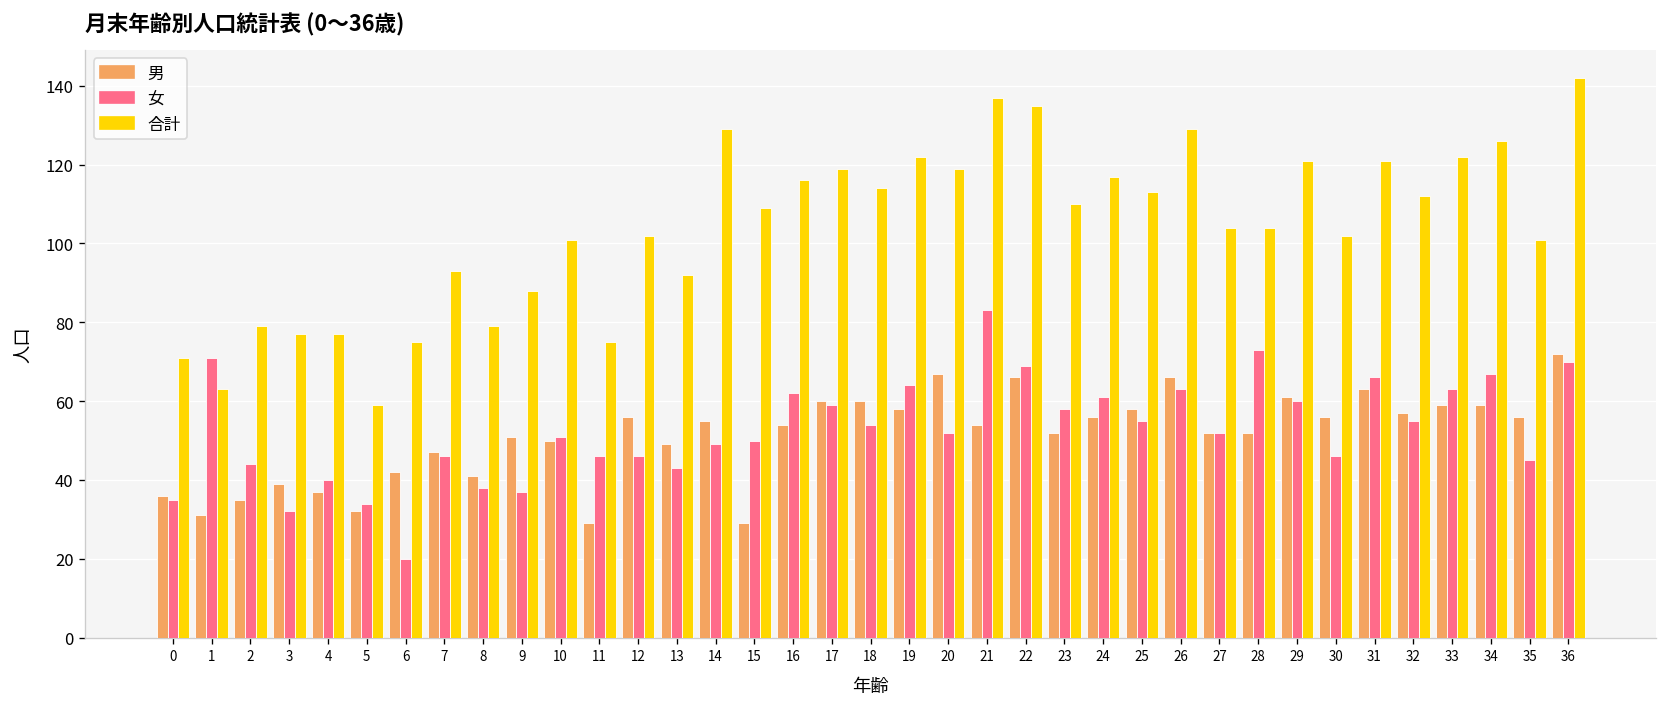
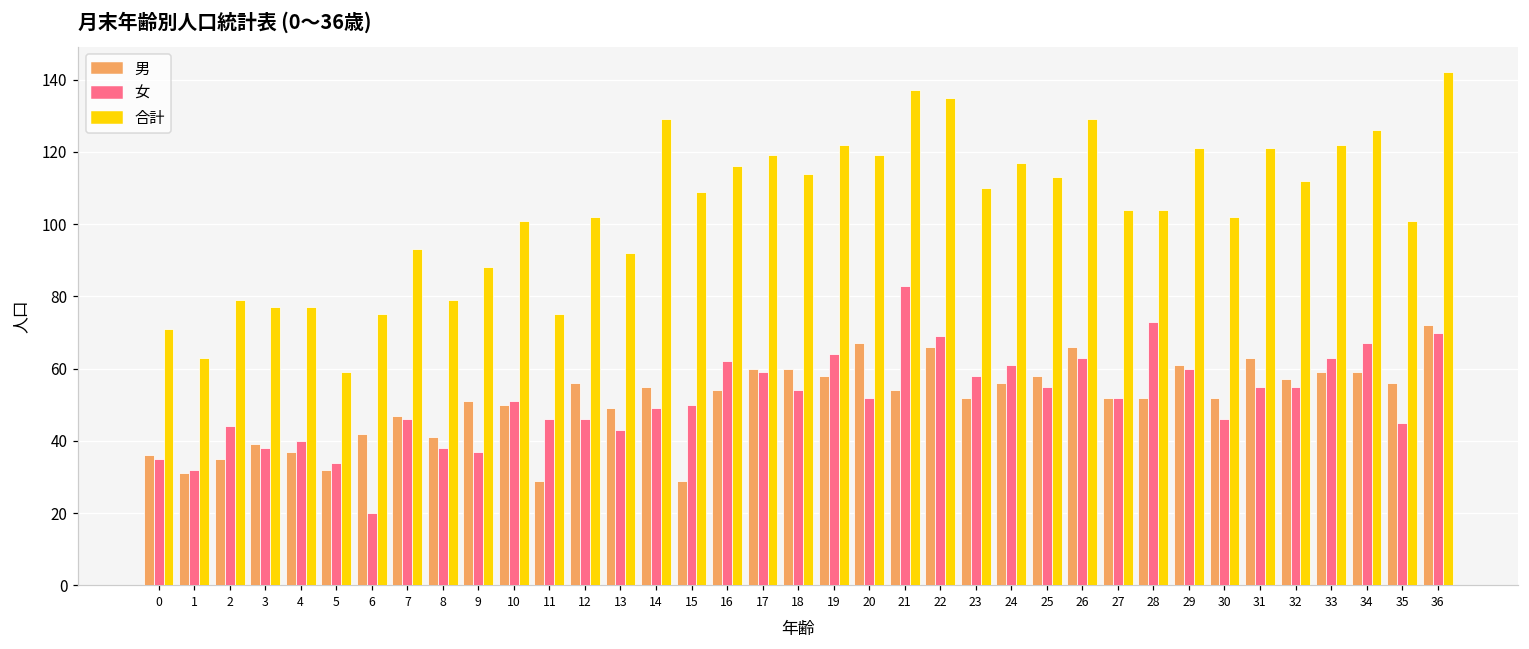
  {
    "男": {
      "0": 36,
      "1": 31,
      "2": 35,
      "3": 39,
      "4": 37,
      "5": 32,
      "6": 42,
      "7": 47,
      "8": 41,
      "9": 51,
      "10": 50,
      "11": 29,
      "12": 56,
      "13": 49,
      "14": 55,
      "15": 29,
      "16": 54,
      "17": 60,
      "18": 60,
      "19": 58,
      "20": 67,
      "21": 54,
      "22": 66,
      "23": 52,
      "24": 56,
      "25": 58,
      "26": 66,
      "27": 52,
      "28": 52,
      "29": 61,
-     "30": 56,
+     "30": 52,
      "31": 63,
      "32": 57,
      "33": 59,
      "34": 59,
      "35": 56,
      "36": 72
    },
    "女": {
      "0": 35,
-     "1": 71,
+     "1": 32,
      "2": 44,
-     "3": 32,
+     "3": 38,
      "4": 40,
      "5": 34,
      "6": 20,
      "7": 46,
      "8": 38,
      "9": 37,
      "10": 51,
      "11": 46,
      "12": 46,
      "13": 43,
      "14": 49,
      "15": 50,
      "16": 62,
      "17": 59,
      "18": 54,
      "19": 64,
      "20": 52,
      "21": 83,
      "22": 69,
      "23": 58,
      "24": 61,
      "25": 55,
      "26": 63,
      "27": 52,
      "28": 73,
      "29": 60,
      "30": 46,
-     "31": 66,
+     "31": 55,
      "32": 55,
      "33": 63,
      "34": 67,
      "35": 45,
      "36": 70
    },
    "合計": {
      "0": 71,
      "1": 63,
      "2": 79,
      "3": 77,
      "4": 77,
      "5": 59,
      "6": 75,
      "7": 93,
      "8": 79,
      "9": 88,
      "10": 101,
      "11": 75,
      "12": 102,
      "13": 92,
      "14": 129,
      "15": 109,
      "16": 116,
      "17": 119,
      "18": 114,
      "19": 122,
      "20": 119,
      "21": 137,
      "22": 135,
      "23": 110,
      "24": 117,
      "25": 113,
      "26": 129,
      "27": 104,
      "28": 104,
      "29": 121,
      "30": 102,
      "31": 121,
      "32": 112,
      "33": 122,
      "34": 126,
      "35": 101,
      "36": 142
    }
  }
